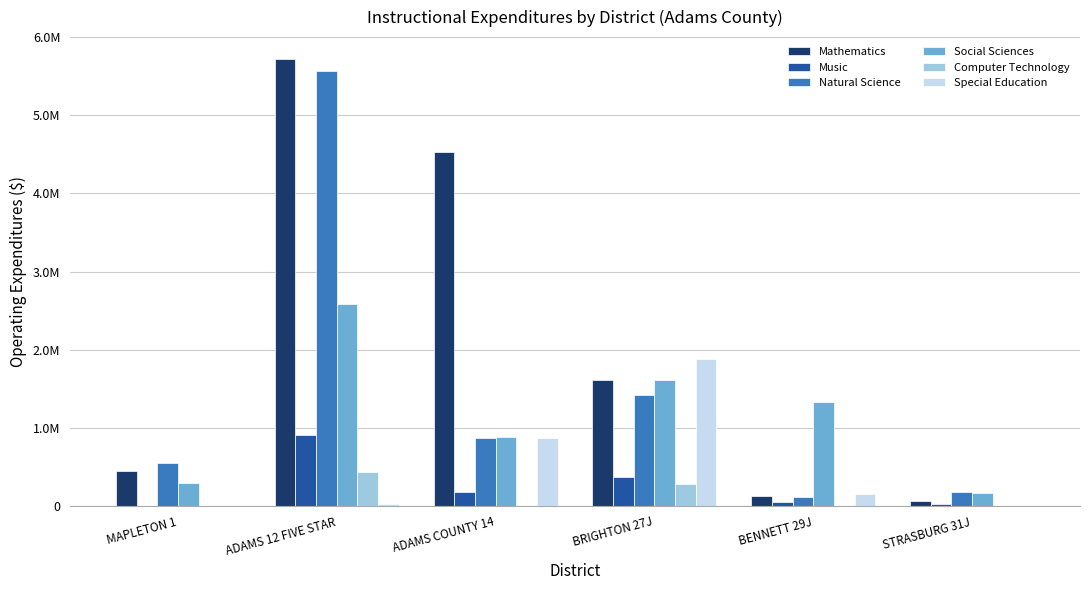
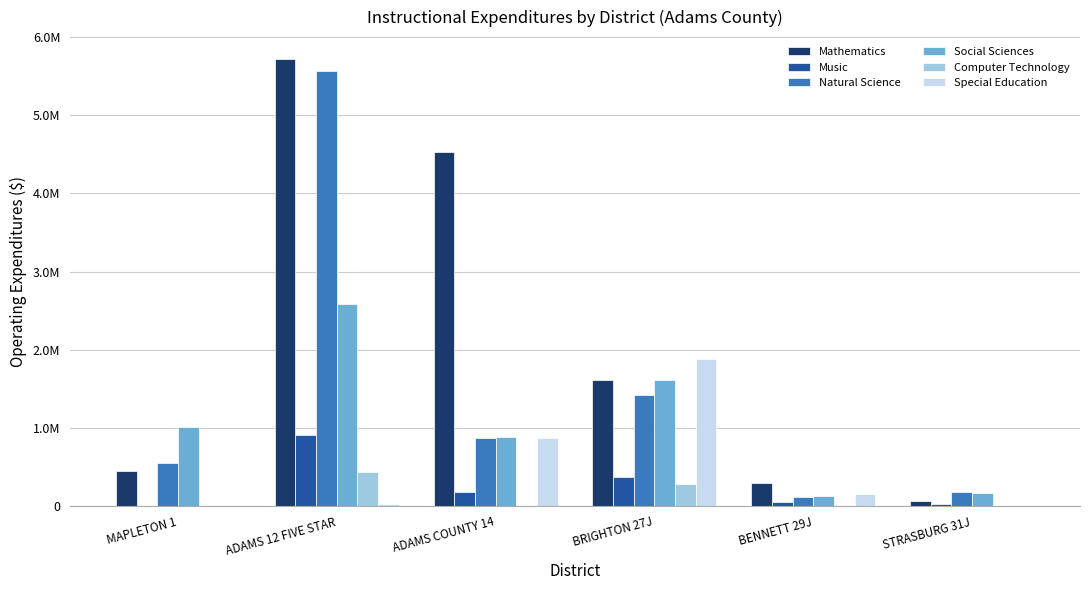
  {
    "Mathematics": {
      "MAPLETON 1": 400000,
      "ADAMS 12 FIVE STAR": 5700000,
      "ADAMS COUNTY 14": 4500000,
      "BRIGHTON 27J": 1600000,
-     "BENNETT 29J": 100000,
+     "BENNETT 29J": 300000,
      "STRASBURG 31J": 100000
    },
    "Social Sciences": {
-     "MAPLETON 1": 300000,
+     "MAPLETON 1": 1000000,
      "ADAMS 12 FIVE STAR": 2600000,
      "ADAMS COUNTY 14": 900000,
      "BRIGHTON 27J": 1600000,
-     "BENNETT 29J": 1300000,
+     "BENNETT 29J": 100000,
      "STRASBURG 31J": 200000
    }
  }
